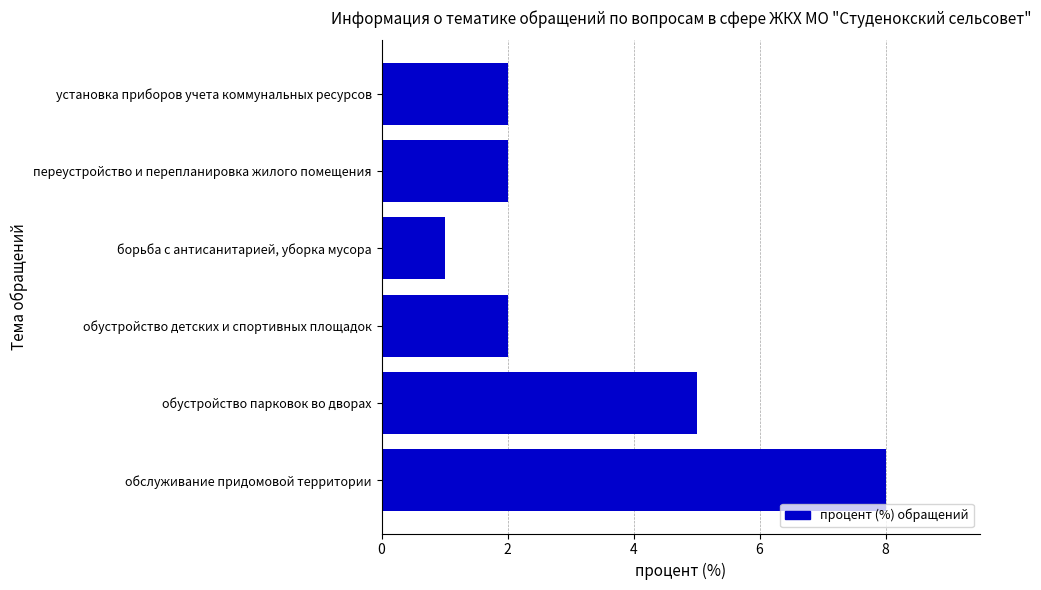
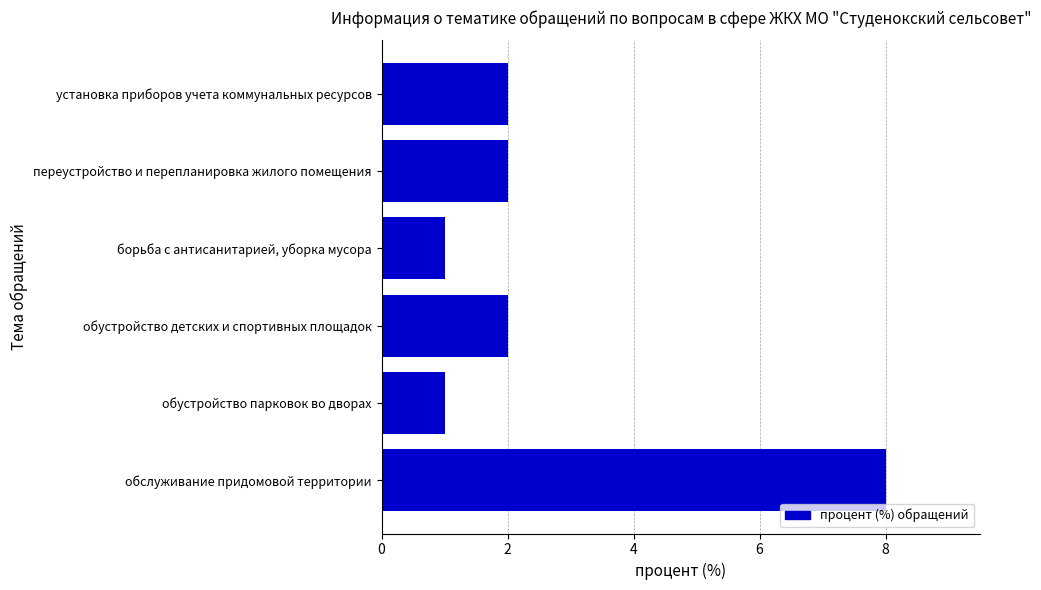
  {
    "установка приборов учета коммунальных ресурсов": 2,
    "переустройство и перепланировка жилого помещения": 2,
    "борьба с антисанитарией, уборка мусора": 1,
    "обустройство детских и спортивных площадок": 2,
-   "обустройство парковок во дворах": 5,
+   "обустройство парковок во дворах": 1,
    "обслуживание придомовой территории": 8
  }
